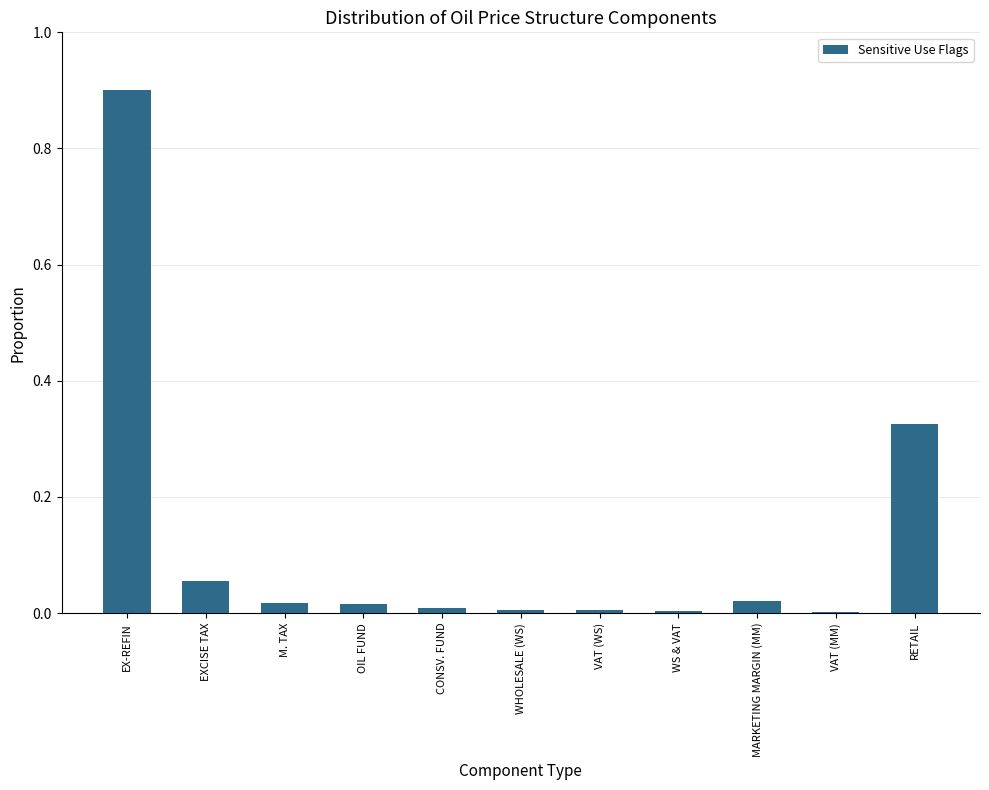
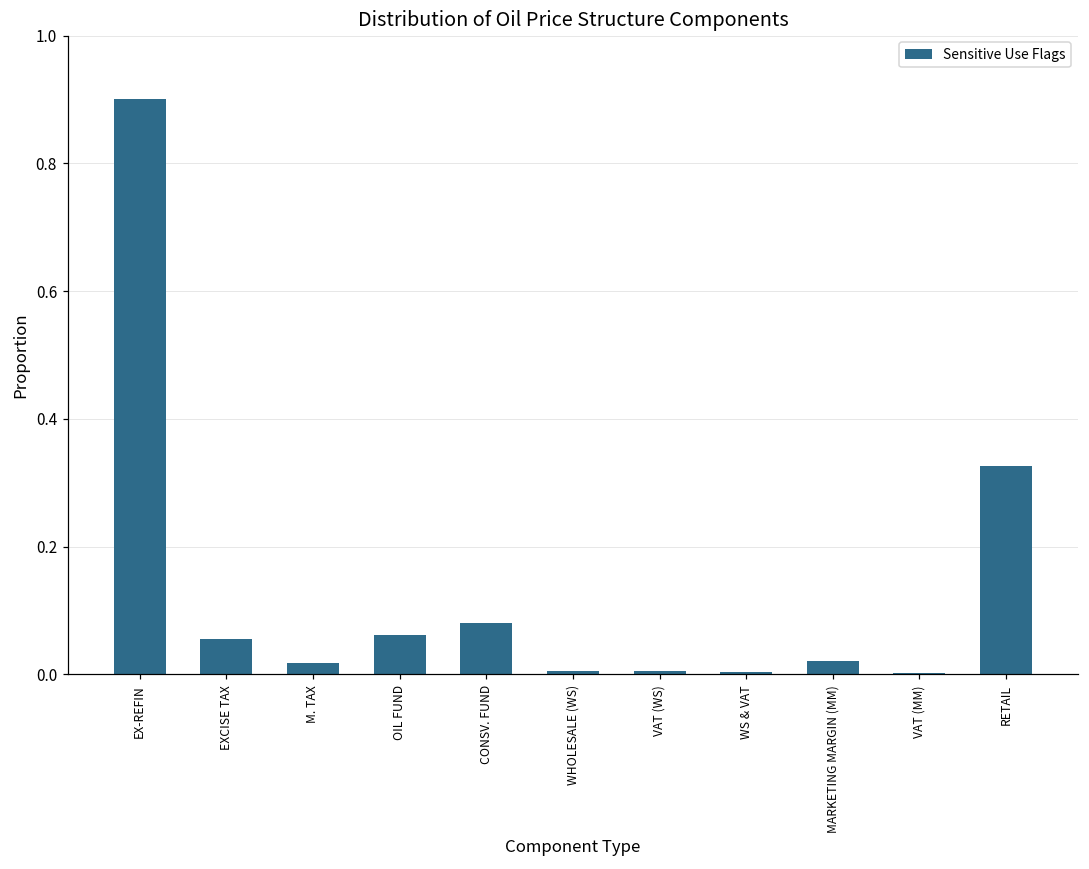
  {
    "EX-REFIN": 0.90,
    "EXCISE TAX": 0.06,
    "M. TAX": 0.02,
-   "OIL FUND": 0.02,
-   "CONSV. FUND": 0.01,
+   "OIL FUND": 0.06,
+   "CONSV. FUND": 0.08,
    "WHOLESALE (WS)": 0.01,
    "VAT (WS)": 0.01,
    "MARKETING MARGIN (MM)": 0.02,
    "RETAIL": 0.33
  }
